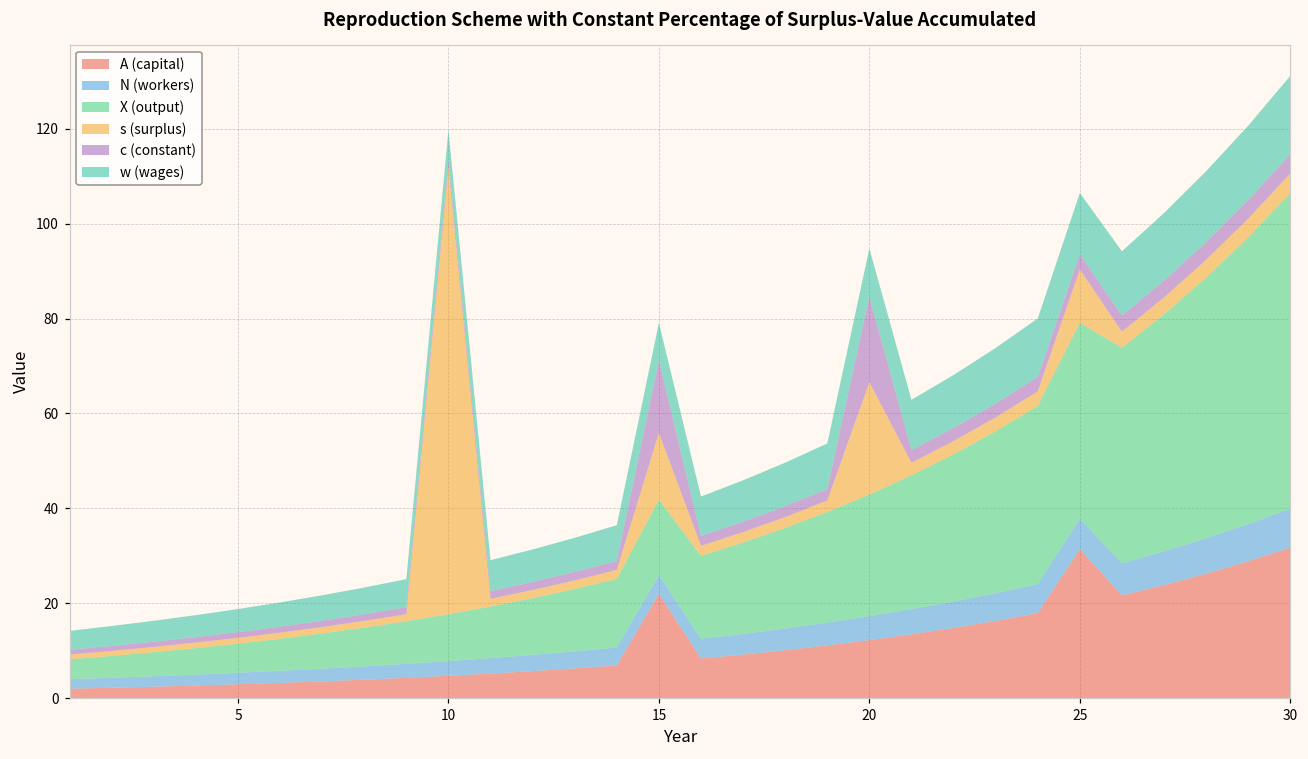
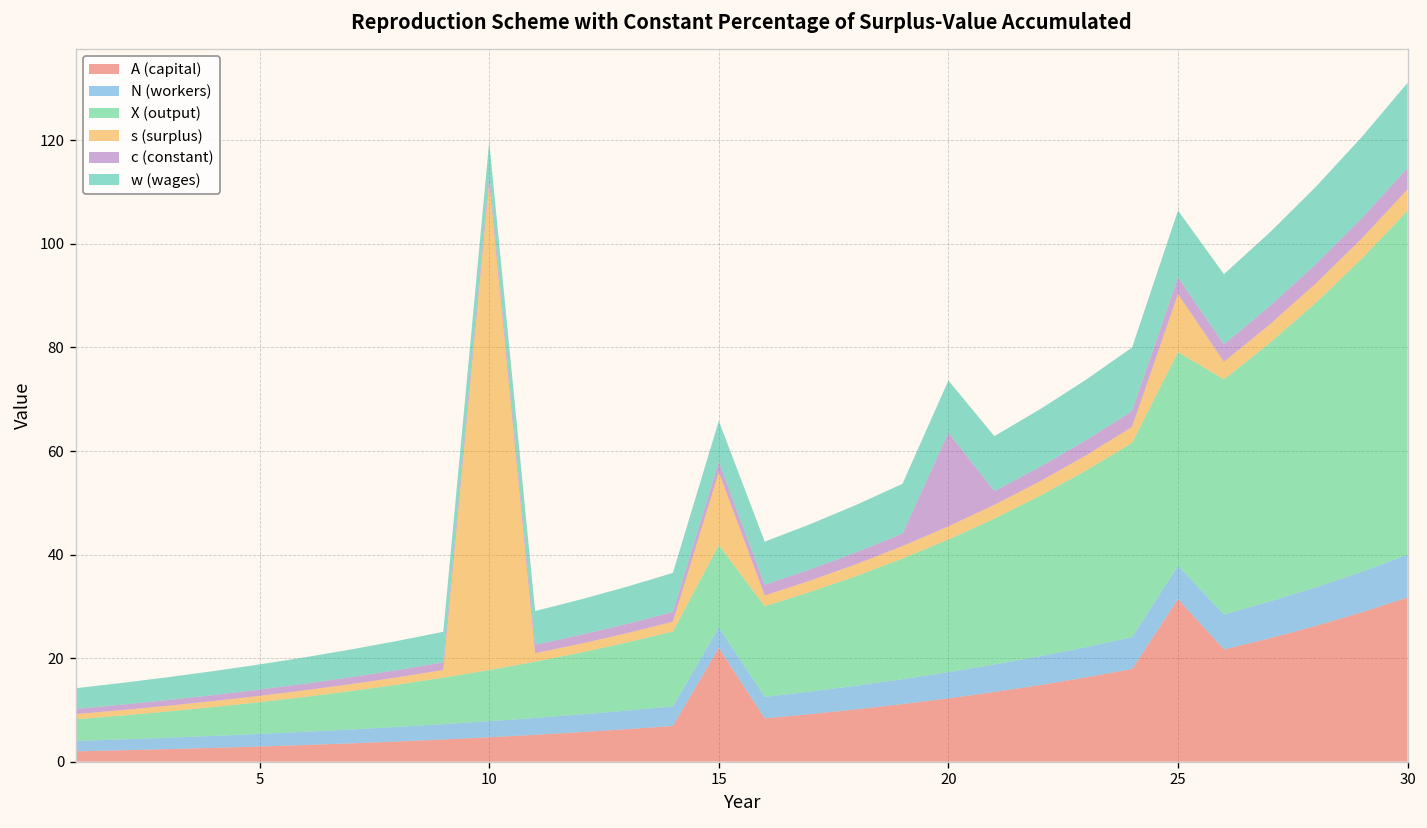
  {
    "A (capital)": {
      "5": 3,
      "10": 5,
      "15": 22,
      "20": 12,
      "25": 31,
      "30": 32
    },
    "s (surplus)": {
      "5": 1,
      "10": 94,
      "15": 14,
-     "20": 24,
+     "20": 3,
      "25": 11,
      "30": 4
    },
    "c (constant)": {
      "5": 1,
      "10": 2,
-     "15": 15,
+     "15": 2,
      "20": 18,
      "25": 3,
      "30": 4
    }
  }
